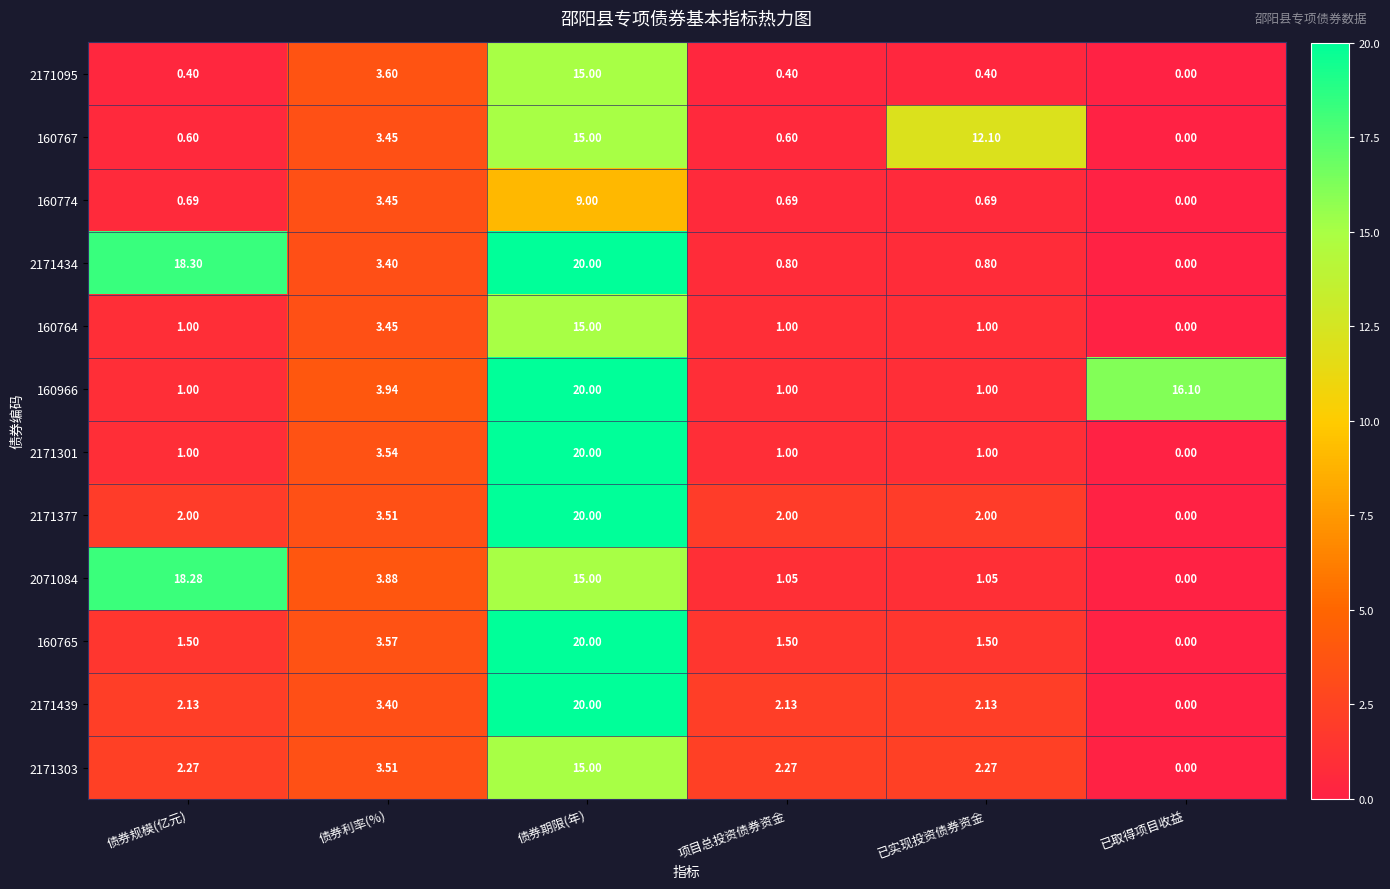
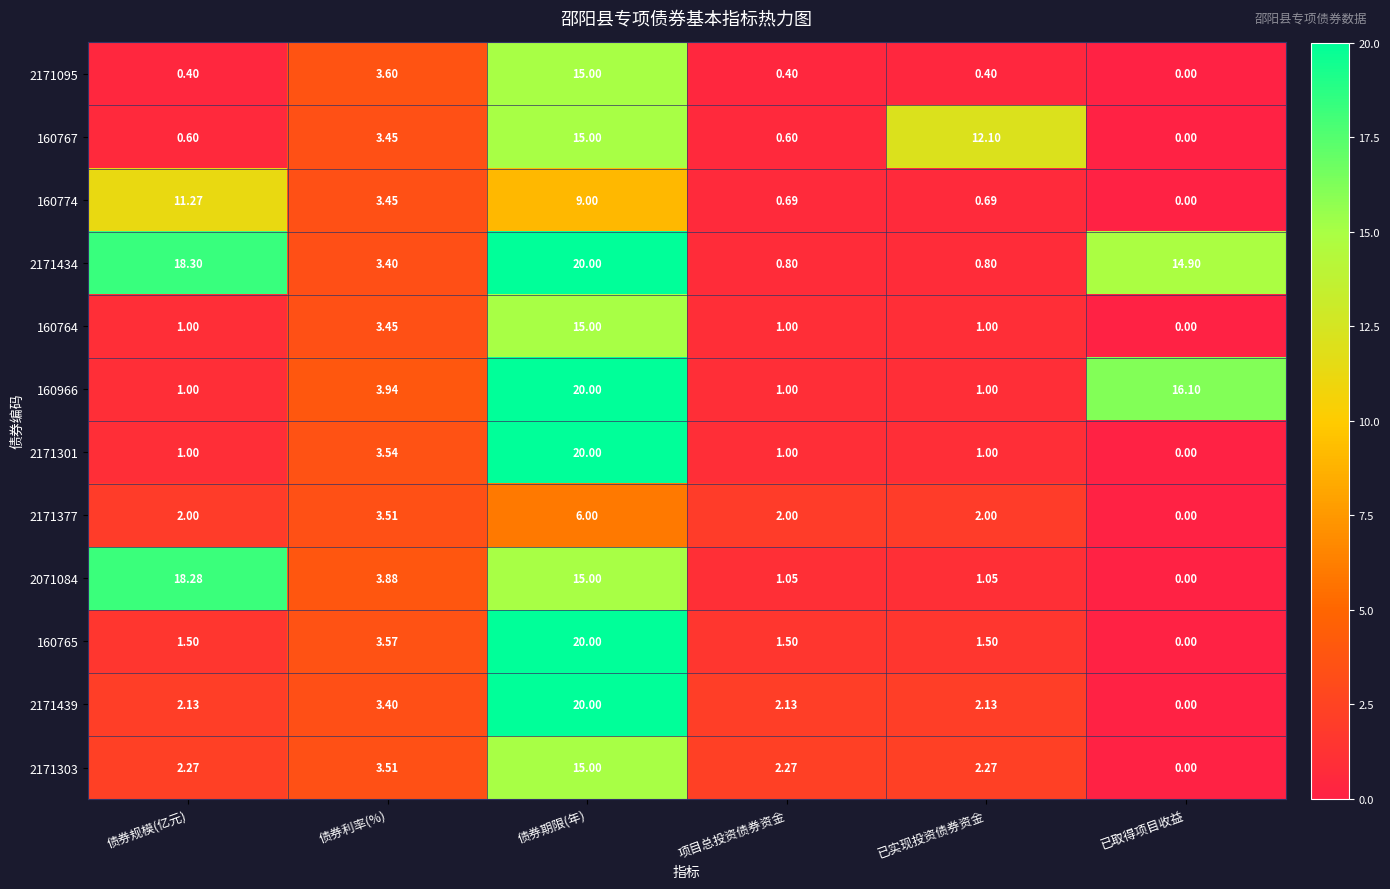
  {
    "2171095": {
      "债券规模(亿元)": 0.40,
      "债券利率(%)": 3.60,
      "债券期限(年)": 15.00,
      "项目总投资债券资金": 0.40,
      "已实现投资债券资金": 0.40,
      "已取得项目收益": 0.00
    },
    "160767": {
      "债券规模(亿元)": 0.60,
      "债券利率(%)": 3.45,
      "债券期限(年)": 15.00,
      "项目总投资债券资金": 0.60,
      "已实现投资债券资金": 12.10,
      "已取得项目收益": 0.00
    },
    "160774": {
-     "债券规模(亿元)": 0.69,
+     "债券规模(亿元)": 11.27,
      "债券利率(%)": 3.45,
      "债券期限(年)": 9.00,
      "项目总投资债券资金": 0.69,
      "已实现投资债券资金": 0.69,
      "已取得项目收益": 0.00
    },
    "2171434": {
      "债券规模(亿元)": 18.30,
      "债券利率(%)": 3.40,
      "债券期限(年)": 20.00,
      "项目总投资债券资金": 0.80,
      "已实现投资债券资金": 0.80,
-     "已取得项目收益": 0.00
+     "已取得项目收益": 14.90
    },
    "160764": {
      "债券规模(亿元)": 1.00,
      "债券利率(%)": 3.45,
      "债券期限(年)": 15.00,
      "项目总投资债券资金": 1.00,
      "已实现投资债券资金": 1.00,
      "已取得项目收益": 0.00
    },
    "160966": {
      "债券规模(亿元)": 1.00,
      "债券利率(%)": 3.94,
      "债券期限(年)": 20.00,
      "项目总投资债券资金": 1.00,
      "已实现投资债券资金": 1.00,
      "已取得项目收益": 16.10
    },
    "2171301": {
      "债券规模(亿元)": 1.00,
      "债券利率(%)": 3.54,
      "债券期限(年)": 20.00,
      "项目总投资债券资金": 1.00,
      "已实现投资债券资金": 1.00,
      "已取得项目收益": 0.00
    },
    "2171377": {
      "债券规模(亿元)": 2.00,
      "债券利率(%)": 3.51,
-     "债券期限(年)": 20.00,
+     "债券期限(年)": 6.00,
      "项目总投资债券资金": 2.00,
      "已实现投资债券资金": 2.00,
      "已取得项目收益": 0.00
    },
    "2071084": {
      "债券规模(亿元)": 18.28,
      "债券利率(%)": 3.88,
      "债券期限(年)": 15.00,
      "项目总投资债券资金": 1.05,
      "已实现投资债券资金": 1.05,
      "已取得项目收益": 0.00
    },
    "160765": {
      "债券规模(亿元)": 1.50,
      "债券利率(%)": 3.57,
      "债券期限(年)": 20.00,
      "项目总投资债券资金": 1.50,
      "已实现投资债券资金": 1.50,
      "已取得项目收益": 0.00
    },
    "2171439": {
      "债券规模(亿元)": 2.13,
      "债券利率(%)": 3.40,
      "债券期限(年)": 20.00,
      "项目总投资债券资金": 2.13,
      "已实现投资债券资金": 2.13,
      "已取得项目收益": 0.00
    },
    "2171303": {
      "债券规模(亿元)": 2.27,
      "债券利率(%)": 3.51,
      "债券期限(年)": 15.00,
      "项目总投资债券资金": 2.27,
      "已实现投资债券资金": 2.27,
      "已取得项目收益": 0.00
    }
  }
